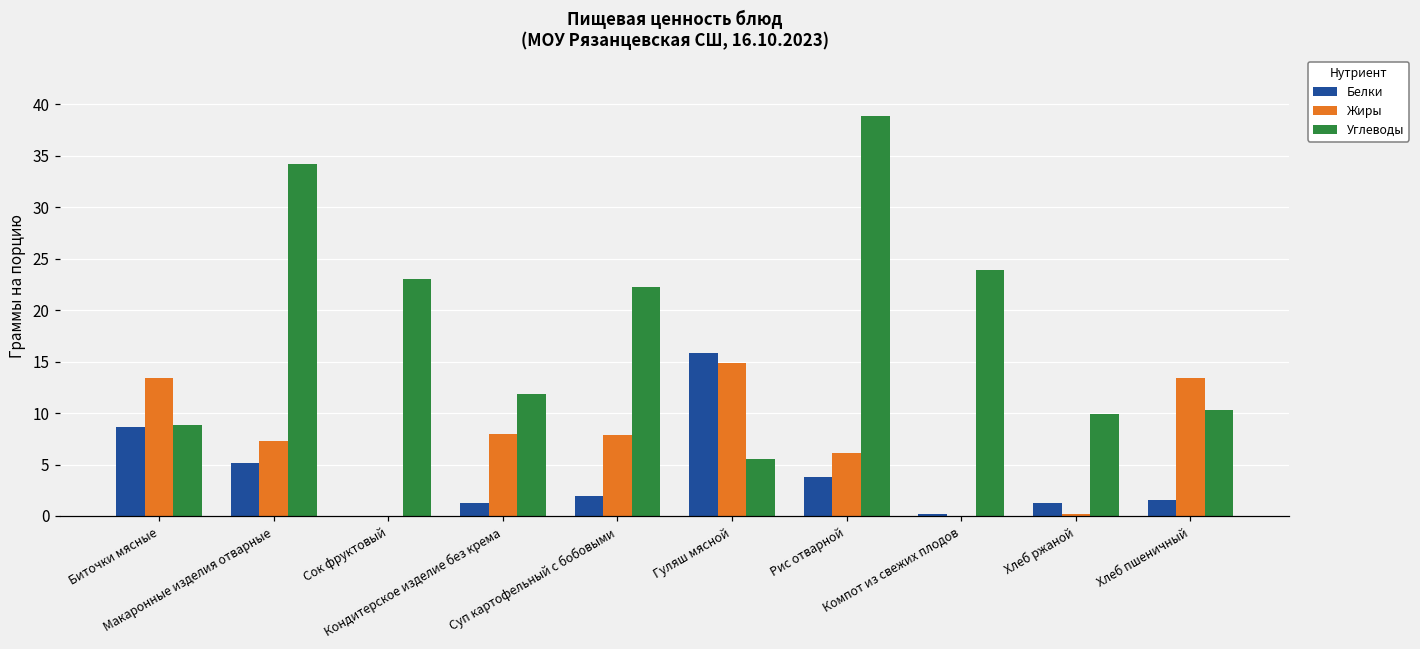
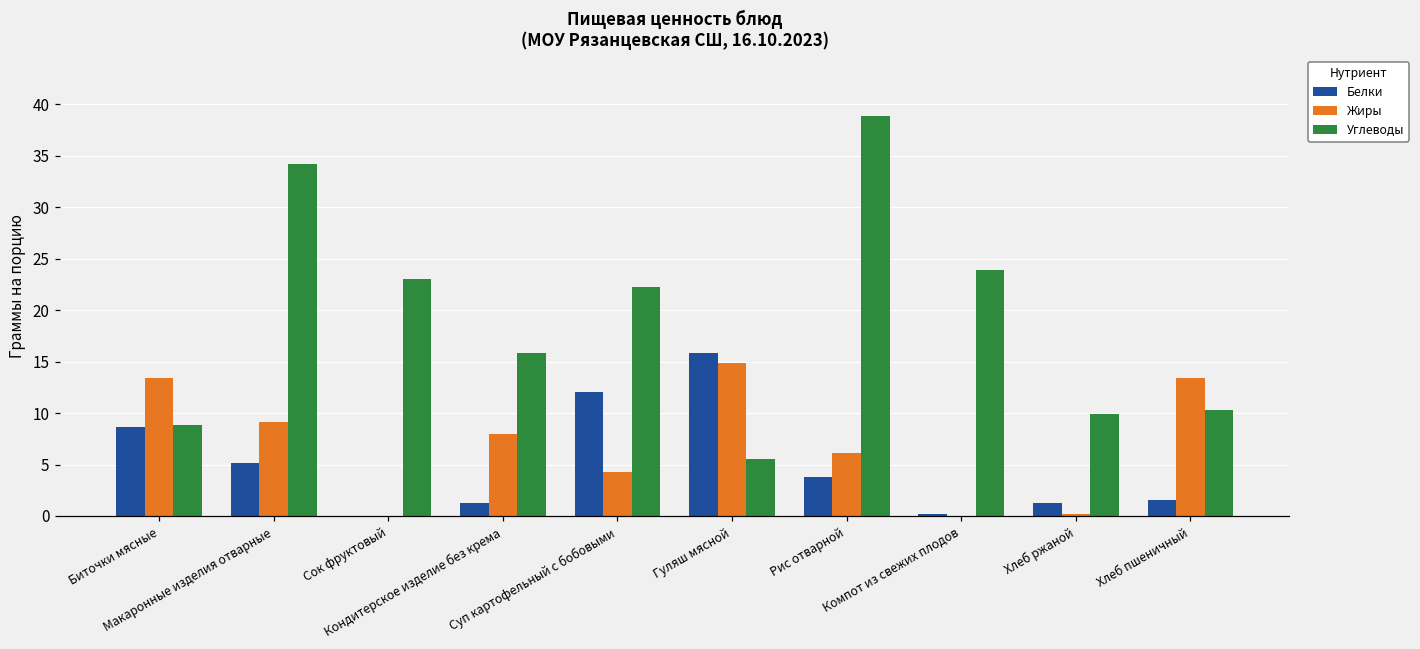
  {
    "Белки": {
      "Биточки мясные": 9,
      "Макаронные изделия отварные": 5,
      "Сок фруктовый": 0,
      "Кондитерское изделие без крема": 1,
-     "Суп картофельный с бобовыми": 2,
+     "Суп картофельный с бобовыми": 12,
      "Гуляш мясной": 16,
      "Рис отварной": 4,
      "Хлеб ржаной": 1,
      "Хлеб пшеничный": 2
    },
    "Жиры": {
      "Биточки мясные": 13,
-     "Макаронные изделия отварные": 7,
+     "Макаронные изделия отварные": 9,
      "Сок фруктовый": 0,
      "Кондитерское изделие без крема": 8,
-     "Суп картофельный с бобовыми": 8,
+     "Суп картофельный с бобовыми": 4,
      "Гуляш мясной": 15,
      "Рис отварной": 6,
      "Компот из свежих плодов": 0,
      "Хлеб пшеничный": 13
    },
    "Углеводы": {
      "Биточки мясные": 9,
      "Макаронные изделия отварные": 34,
      "Сок фруктовый": 23,
-     "Кондитерское изделие без крема": 12,
+     "Кондитерское изделие без крема": 16,
      "Суп картофельный с бобовыми": 22,
      "Гуляш мясной": 6,
      "Рис отварной": 39,
      "Компот из свежих плодов": 24,
      "Хлеб ржаной": 10,
      "Хлеб пшеничный": 10
    }
  }
